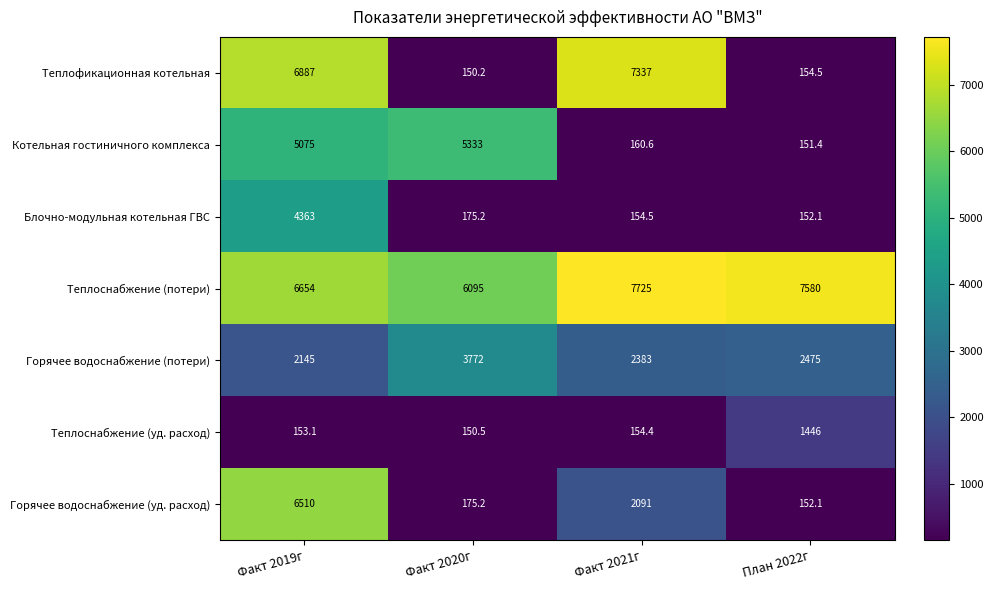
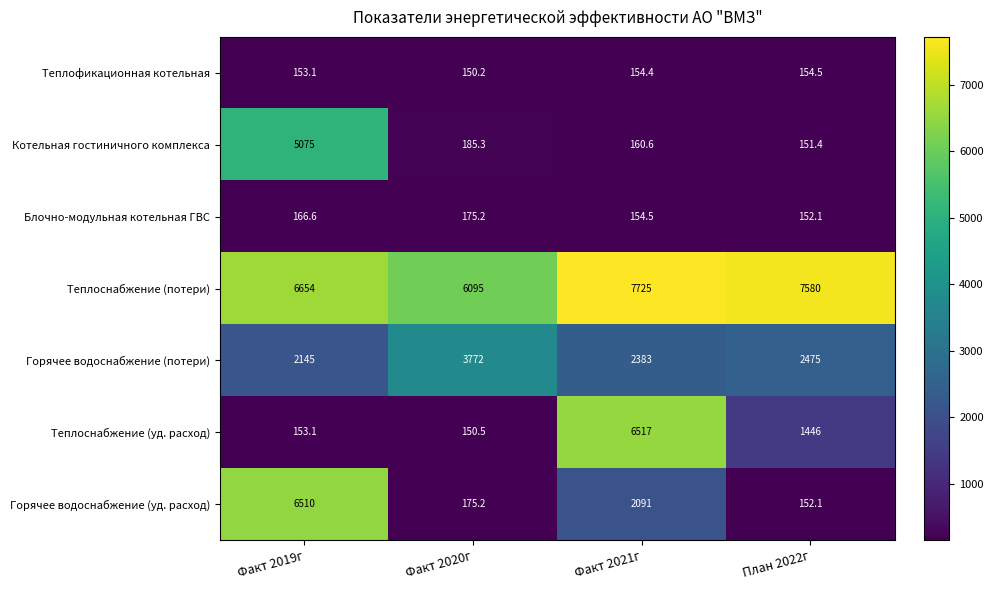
  {
    "Теплофикационная котельная": {
-     "Факт 2019г": 6887,
+     "Факт 2019г": 153.1,
      "Факт 2020г": 150.2,
-     "Факт 2021г": 7337,
+     "Факт 2021г": 154.4,
      "План 2022г": 154.5
    },
    "Котельная гостиничного комплекса": {
      "Факт 2019г": 5075,
-     "Факт 2020г": 5333,
+     "Факт 2020г": 185.3,
      "Факт 2021г": 160.6,
      "План 2022г": 151.4
    },
    "Блочно-модульная котельная ГВС": {
-     "Факт 2019г": 4363,
+     "Факт 2019г": 166.6,
      "Факт 2020г": 175.2,
      "Факт 2021г": 154.5,
      "План 2022г": 152.1
    },
    "Теплоснабжение (потери)": {
      "Факт 2019г": 6654,
      "Факт 2020г": 6095,
      "Факт 2021г": 7725,
      "План 2022г": 7580
    },
    "Горячее водоснабжение (потери)": {
      "Факт 2019г": 2145,
      "Факт 2020г": 3772,
      "Факт 2021г": 2383,
      "План 2022г": 2475
    },
    "Теплоснабжение (уд. расход)": {
      "Факт 2019г": 153.1,
      "Факт 2020г": 150.5,
-     "Факт 2021г": 154.4,
+     "Факт 2021г": 6517,
      "План 2022г": 1446
    },
    "Горячее водоснабжение (уд. расход)": {
      "Факт 2019г": 6510,
      "Факт 2020г": 175.2,
      "Факт 2021г": 2091,
      "План 2022г": 152.1
    }
  }
